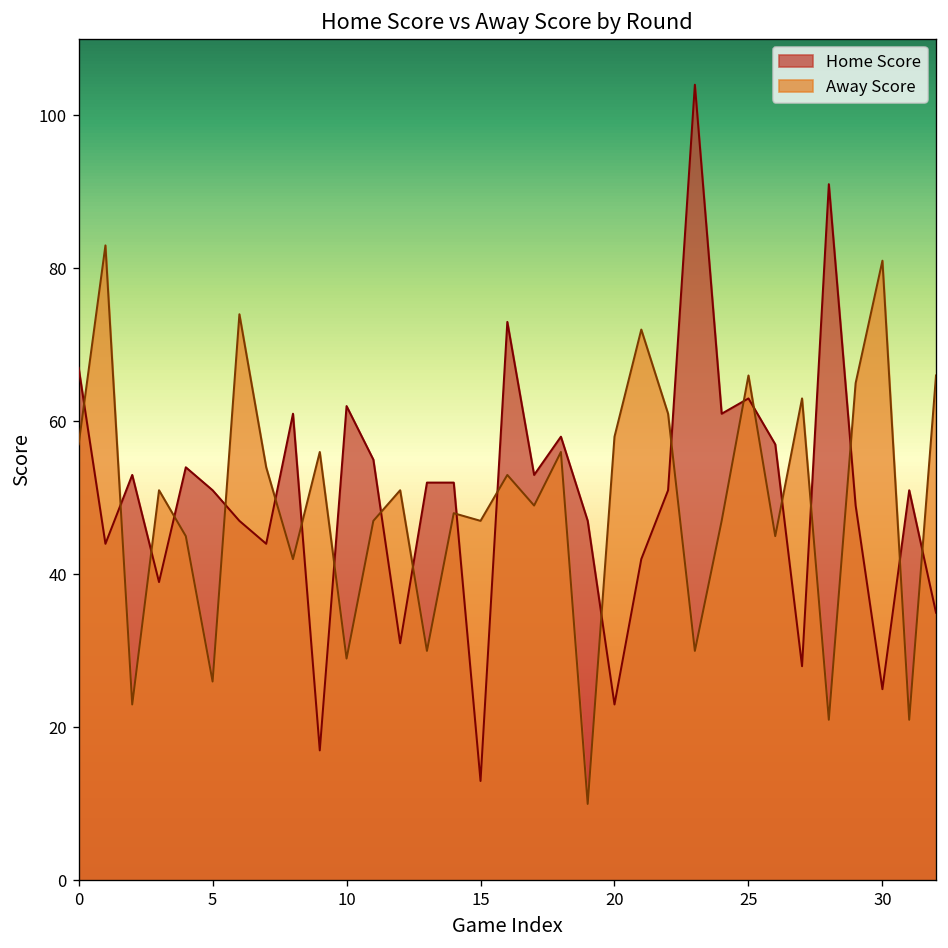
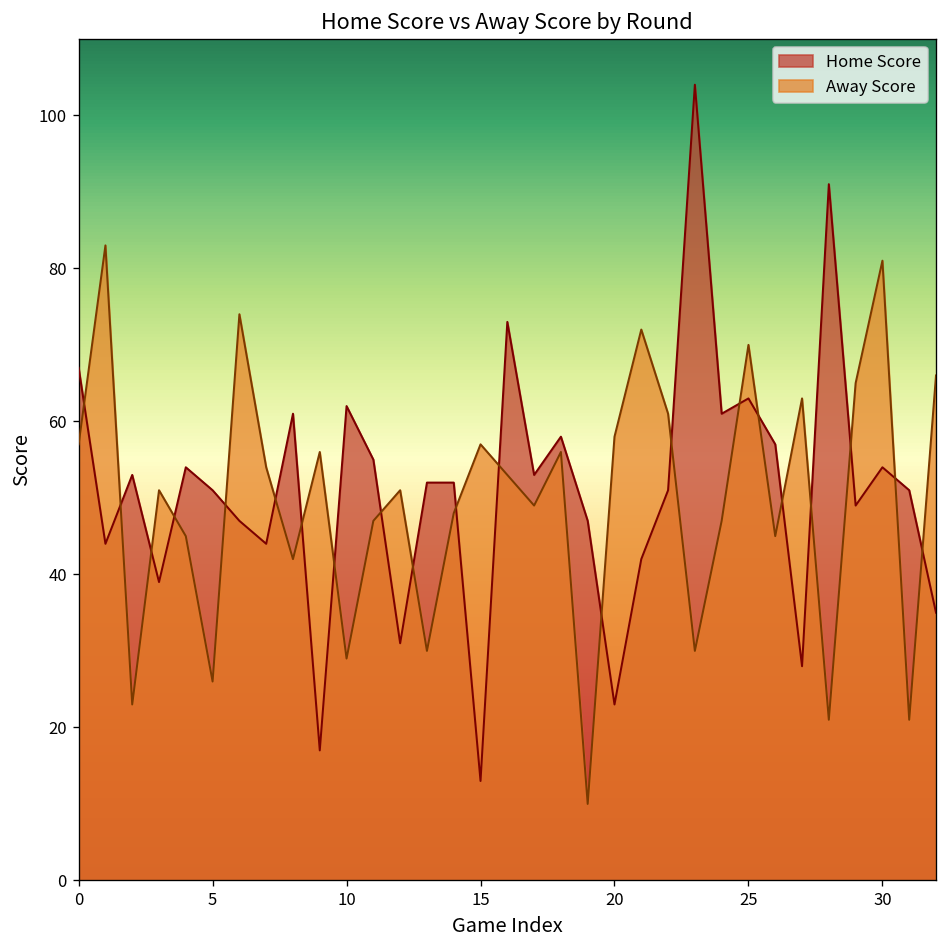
  {
    "Home Score": {
      "0": 67,
      "10": 62,
      "15": 13,
      "20": 23,
      "25": 63,
-     "30": 25
+     "30": 54
    },
    "Away Score": {
      "0": 57,
      "10": 29,
-     "15": 47,
+     "15": 57,
      "20": 58,
-     "25": 66,
+     "25": 70,
      "30": 81
    }
  }
